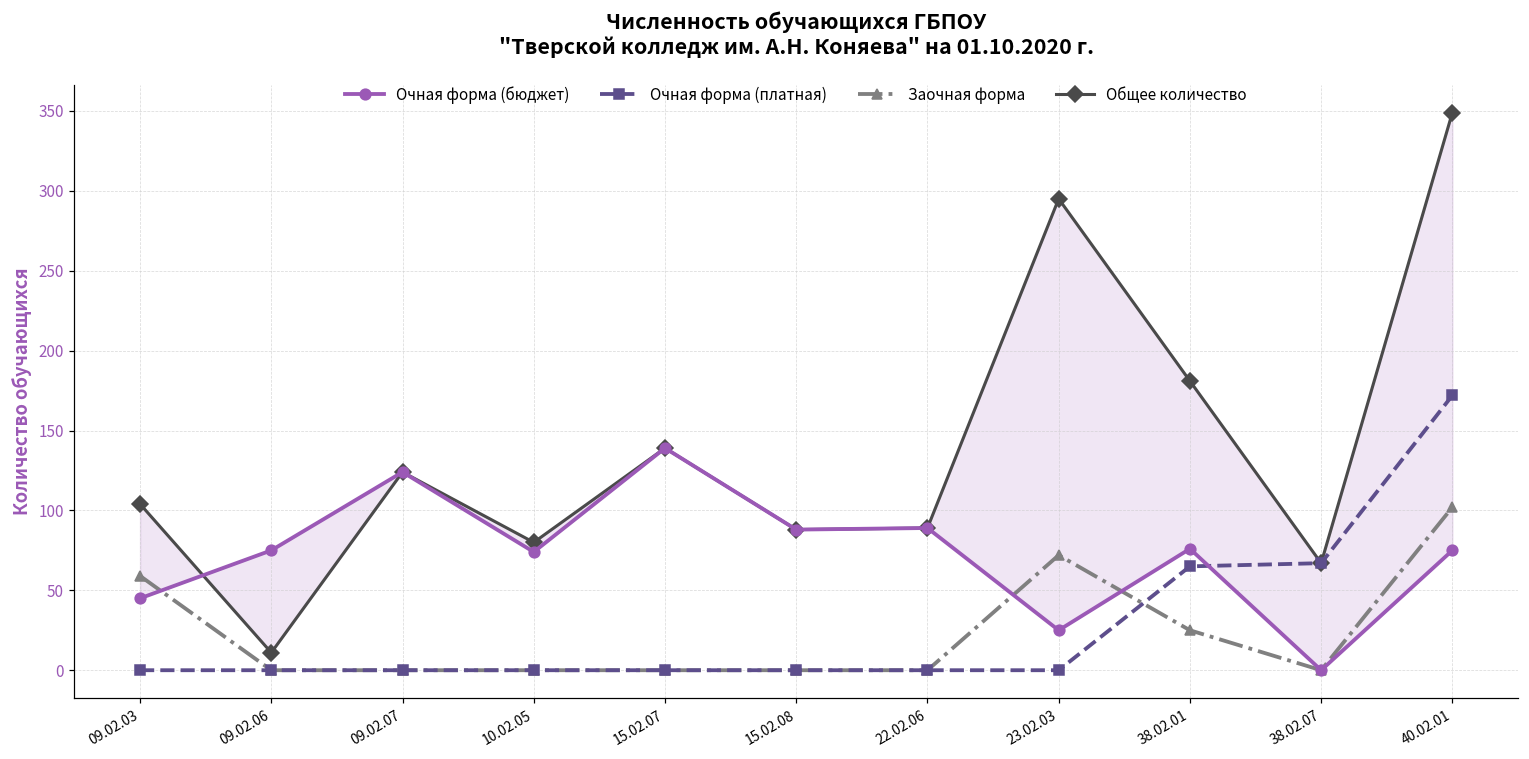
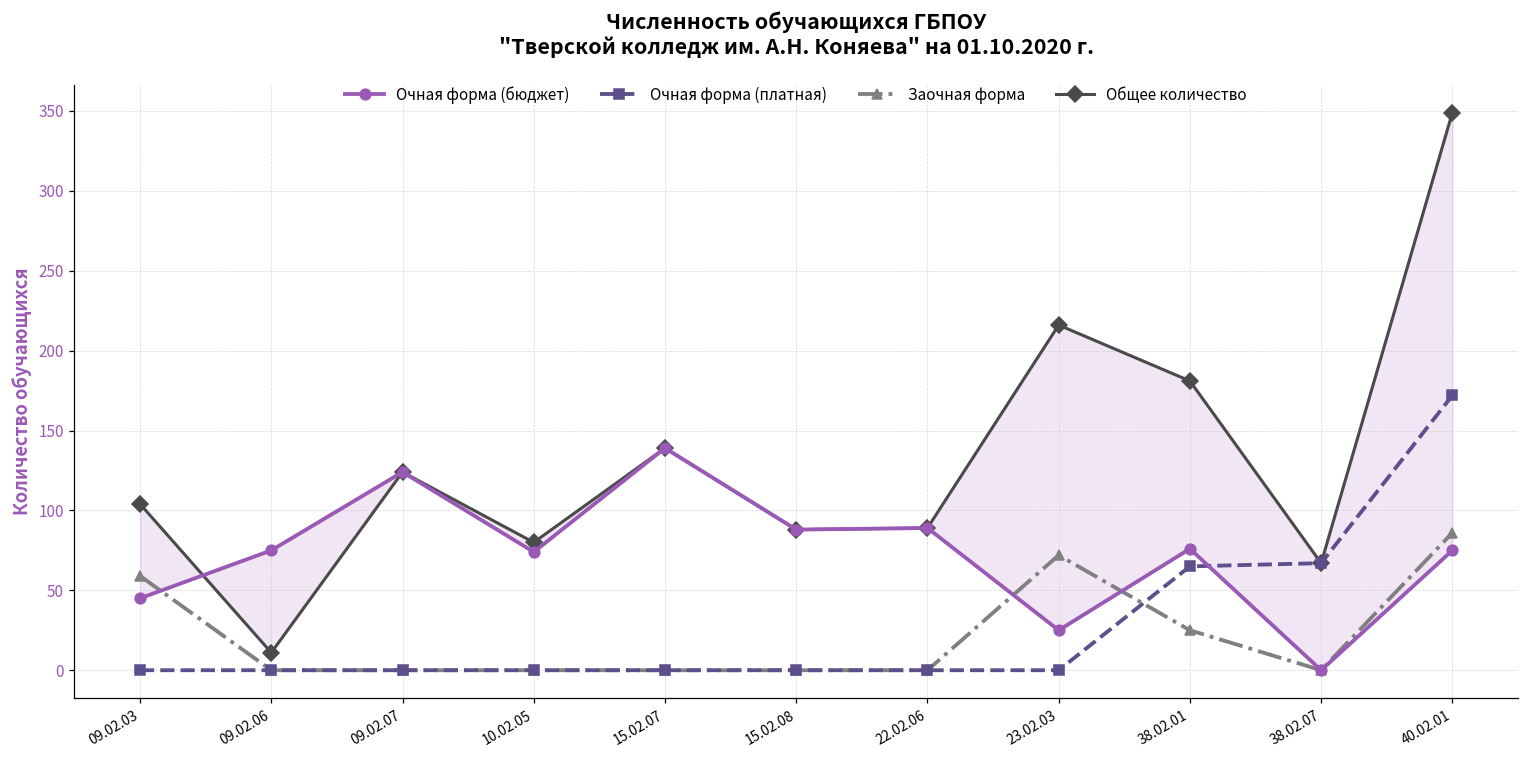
  {
    "Очная форма (платная)": {
      "09.02.03": 0,
      "23.02.03": 0,
      "38.02.01": 65,
      "40.02.01": 172
    },
    "Заочная форма": {
      "09.02.03": 59,
      "23.02.03": 72,
      "38.02.01": 25,
-     "40.02.01": 102
+     "40.02.01": 86
    },
    "Общее количество": {
      "09.02.06": 11,
-     "23.02.03": 295
+     "23.02.03": 216
    }
  }
